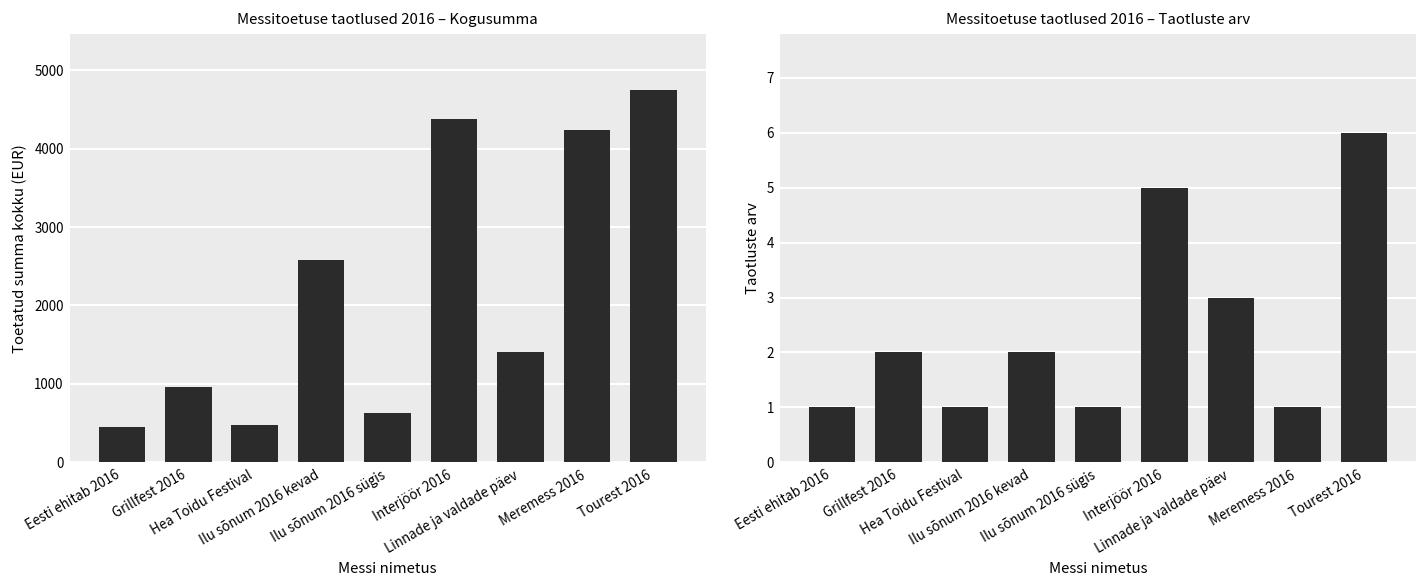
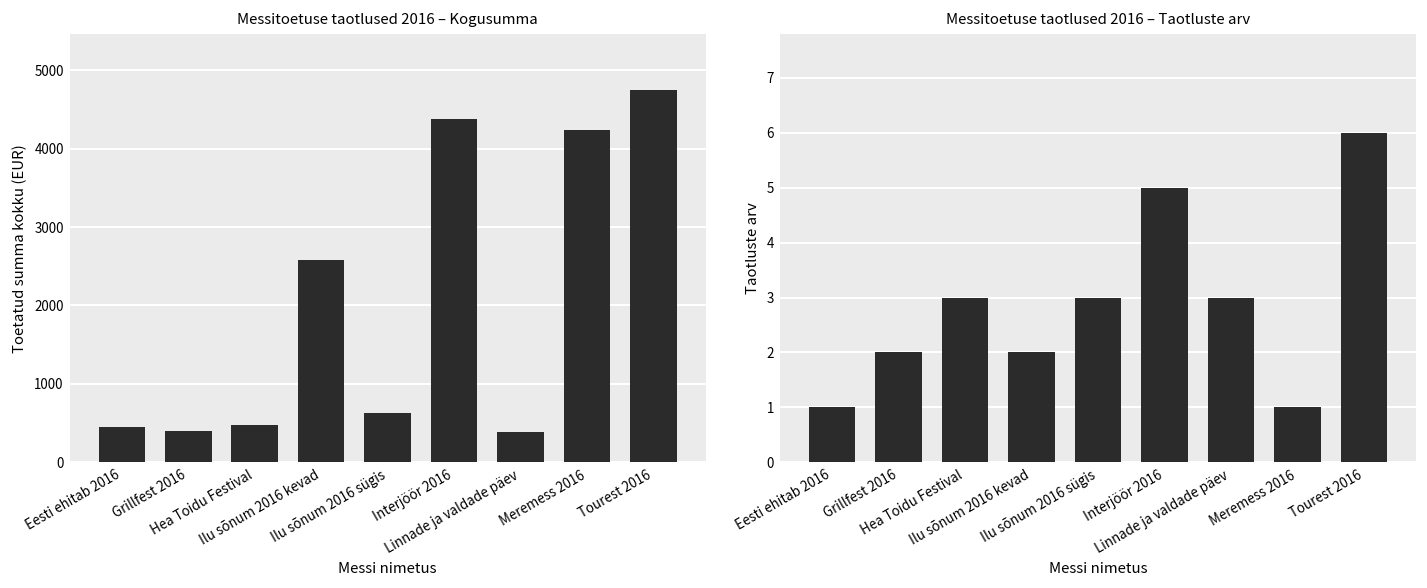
  {
    "Messitoetuse taotlused 2016 – Kogusumma": {
      "Eesti ehitab 2016": 500,
-     "Grillfest 2016": 1000,
+     "Grillfest 2016": 400,
      "Hea Toidu Festival": 500,
      "Ilu sõnum 2016 kevad": 2600,
      "Ilu sõnum 2016 sügis": 600,
      "Interjöör 2016": 4400,
-     "Linnade ja valdade päev": 1400,
+     "Linnade ja valdade päev": 400,
      "Meremess 2016": 4200,
      "Tourest 2016": 4700
    },
    "Messitoetuse taotlused 2016 – Taotluste arv": {
      "Eesti ehitab 2016": 1,
      "Grillfest 2016": 2,
-     "Hea Toidu Festival": 1,
+     "Hea Toidu Festival": 3,
      "Ilu sõnum 2016 kevad": 2,
-     "Ilu sõnum 2016 sügis": 1,
+     "Ilu sõnum 2016 sügis": 3,
      "Interjöör 2016": 5,
      "Linnade ja valdade päev": 3,
      "Meremess 2016": 1,
      "Tourest 2016": 6
    }
  }
